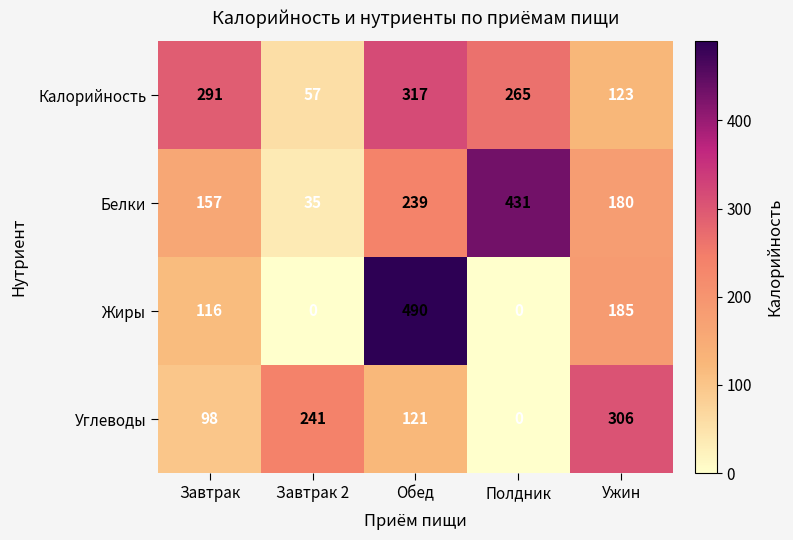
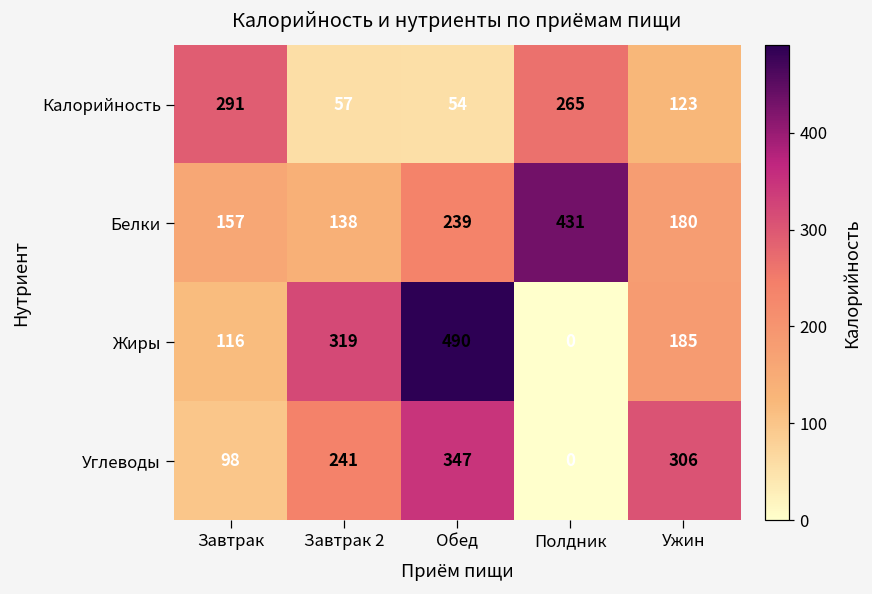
  {
    "Калорийность": {
      "Завтрак": 291,
      "Завтрак 2": 57,
-     "Обед": 317,
+     "Обед": 54,
      "Полдник": 265,
      "Ужин": 123
    },
    "Белки": {
      "Завтрак": 157,
-     "Завтрак 2": 35,
+     "Завтрак 2": 138,
      "Обед": 239,
      "Полдник": 431,
      "Ужин": 180
    },
    "Жиры": {
      "Завтрак": 116,
-     "Завтрак 2": 0,
+     "Завтрак 2": 319,
      "Обед": 490,
      "Полдник": 0,
      "Ужин": 185
    },
    "Углеводы": {
      "Завтрак": 98,
      "Завтрак 2": 241,
-     "Обед": 121,
+     "Обед": 347,
      "Полдник": 0,
      "Ужин": 306
    }
  }
